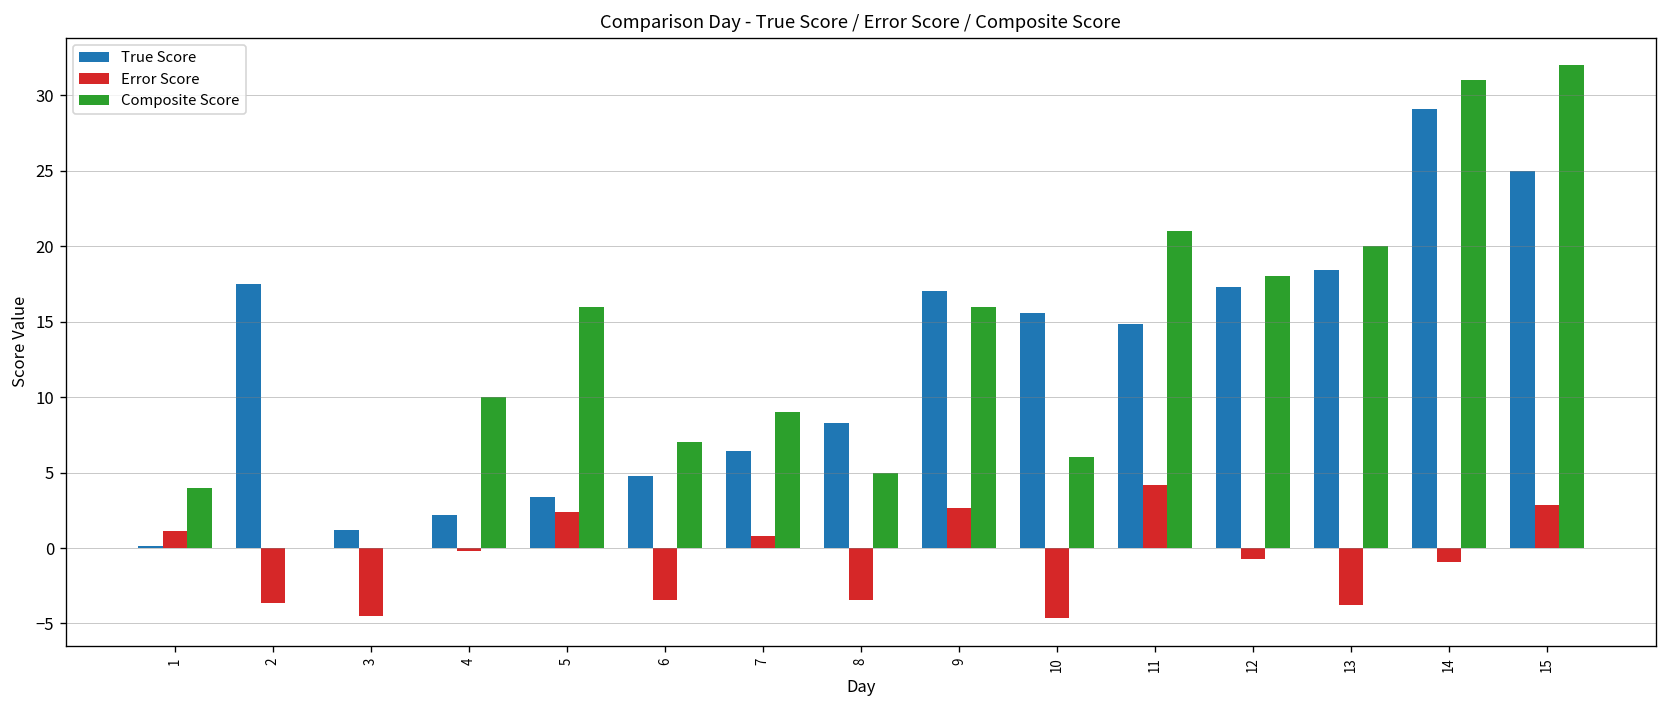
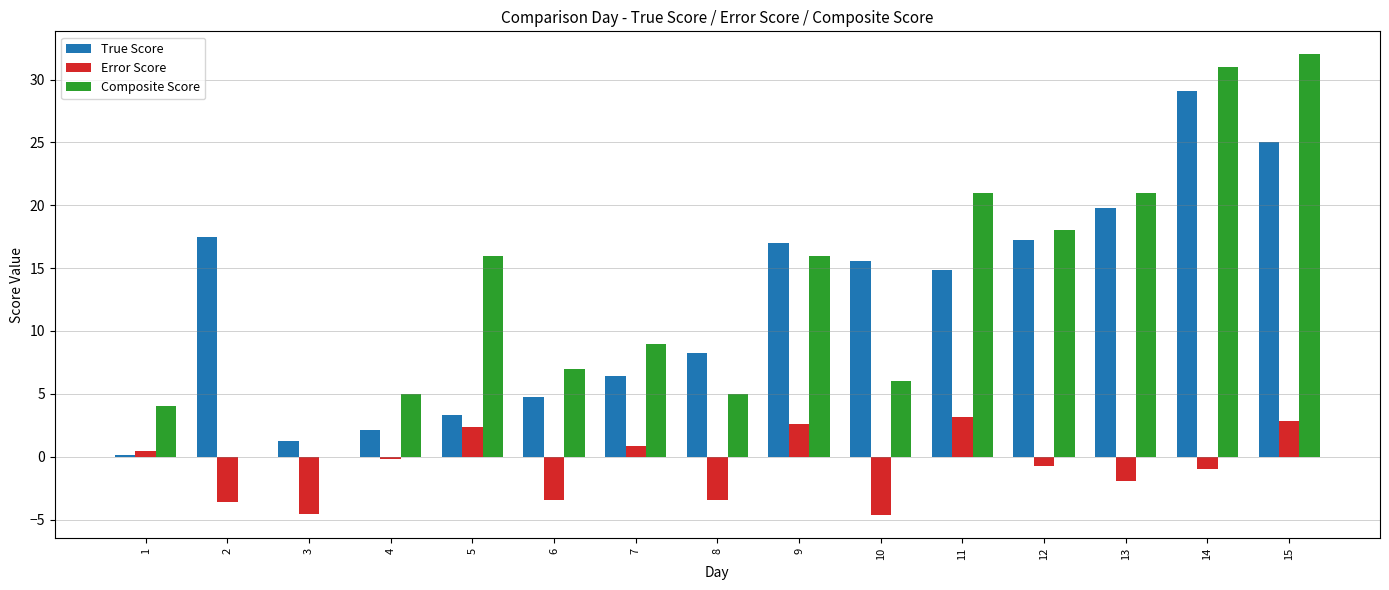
  {
    "True Score": {
      "2": 17.5,
      "3": 1.2,
      "4": 2.2,
      "5": 3.3,
      "6": 4.8,
      "7": 6.4,
      "8": 8.3,
      "9": 17.0,
      "10": 15.6,
      "11": 14.8,
      "12": 17.3,
-     "13": 18.4,
+     "13": 19.8,
      "14": 29.1,
      "15": 25.0
    },
    "Error Score": {
-     "1": 1.2,
+     "1": 0.4,
      "2": -3.6,
      "3": -4.5,
      "4": -0.2,
      "5": 2.4,
      "6": -3.5,
      "7": 0.8,
      "8": -3.4,
      "9": 2.6,
      "10": -4.7,
-     "11": 4.2,
+     "11": 3.1,
      "12": -0.7,
-     "13": -3.8,
+     "13": -1.9,
      "14": -1.0,
      "15": 2.8
    },
    "Composite Score": {
      "1": 4,
      "2": 0,
      "3": 0,
-     "4": 10,
+     "4": 5,
      "5": 16,
      "6": 7,
      "7": 9,
      "8": 5,
      "9": 16,
      "10": 6,
      "11": 21,
      "12": 18,
-     "13": 20,
+     "13": 21,
      "14": 31,
      "15": 32
    }
  }
